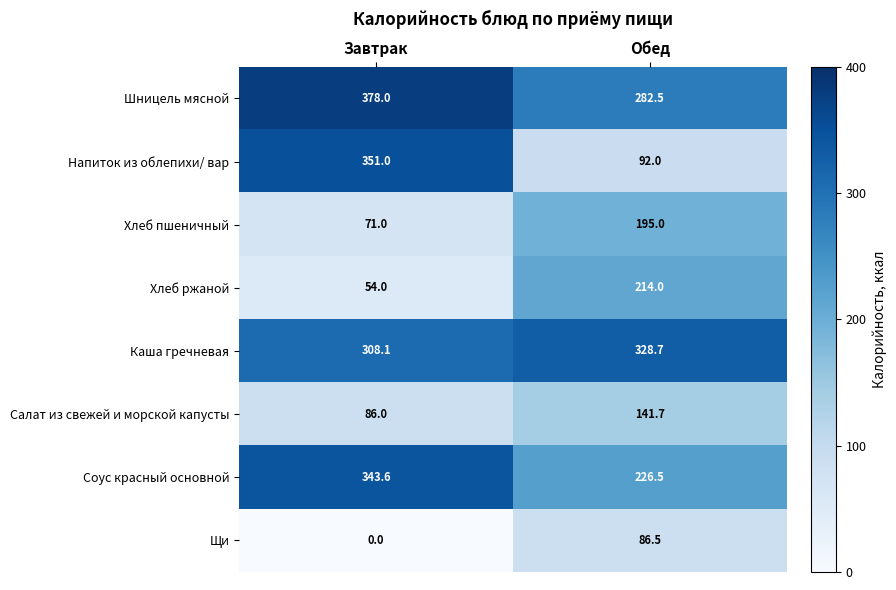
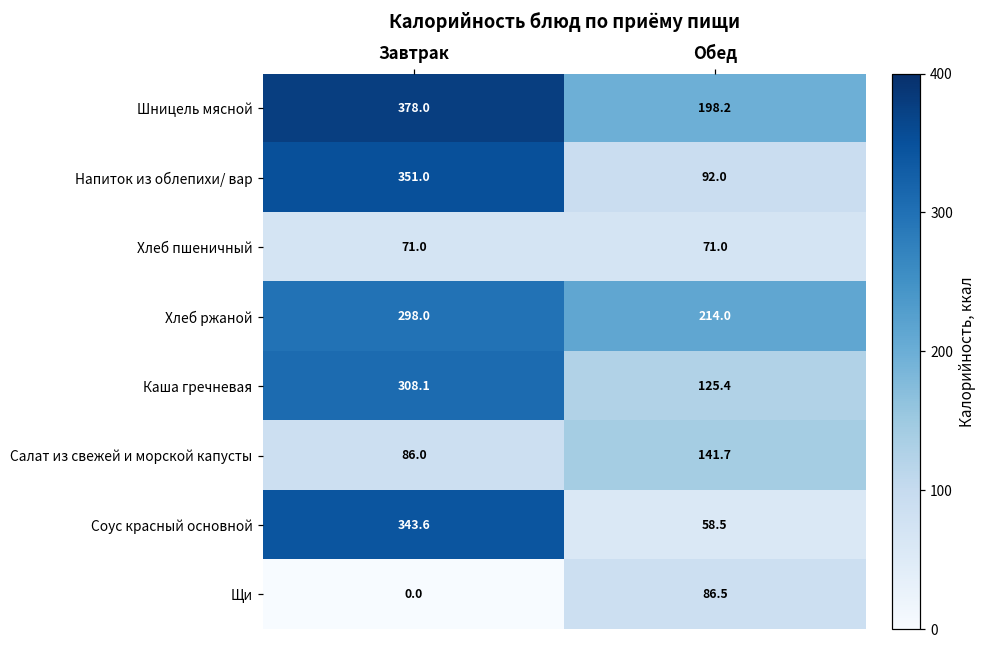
  {
    "Шницель мясной": {
      "Завтрак": 378.0,
-     "Обед": 282.5
+     "Обед": 198.2
    },
    "Напиток из облепихи/ вар": {
      "Завтрак": 351.0,
      "Обед": 92.0
    },
    "Хлеб пшеничный": {
      "Завтрак": 71.0,
-     "Обед": 195.0
+     "Обед": 71.0
    },
    "Хлеб ржаной": {
-     "Завтрак": 54.0,
+     "Завтрак": 298.0,
      "Обед": 214.0
    },
    "Каша гречневая": {
      "Завтрак": 308.1,
-     "Обед": 328.7
+     "Обед": 125.4
    },
    "Салат из свежей и морской капусты": {
      "Завтрак": 86.0,
      "Обед": 141.7
    },
    "Соус красный основной": {
      "Завтрак": 343.6,
-     "Обед": 226.5
+     "Обед": 58.5
    },
    "Щи": {
      "Завтрак": 0.0,
      "Обед": 86.5
    }
  }
